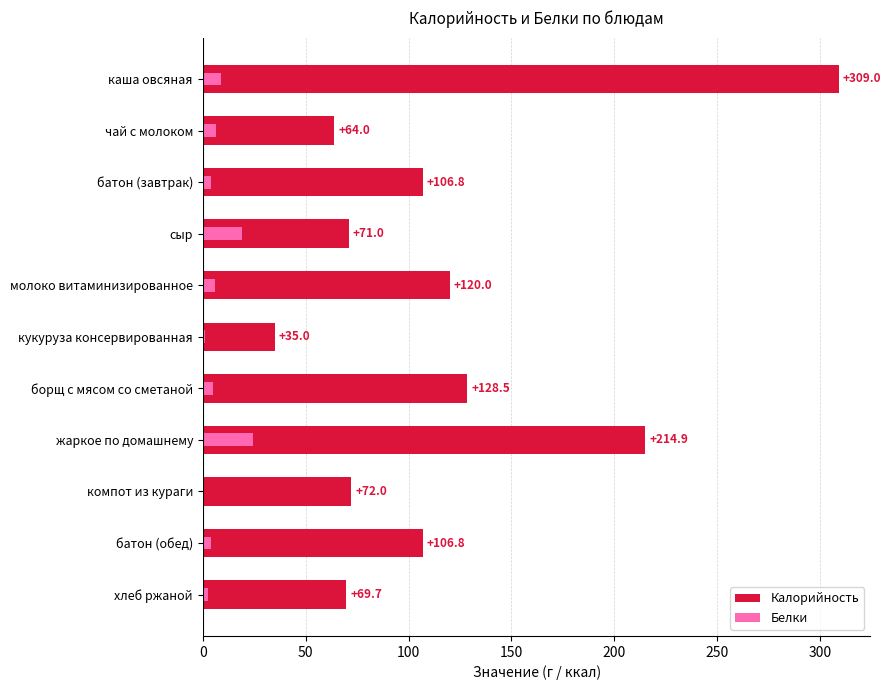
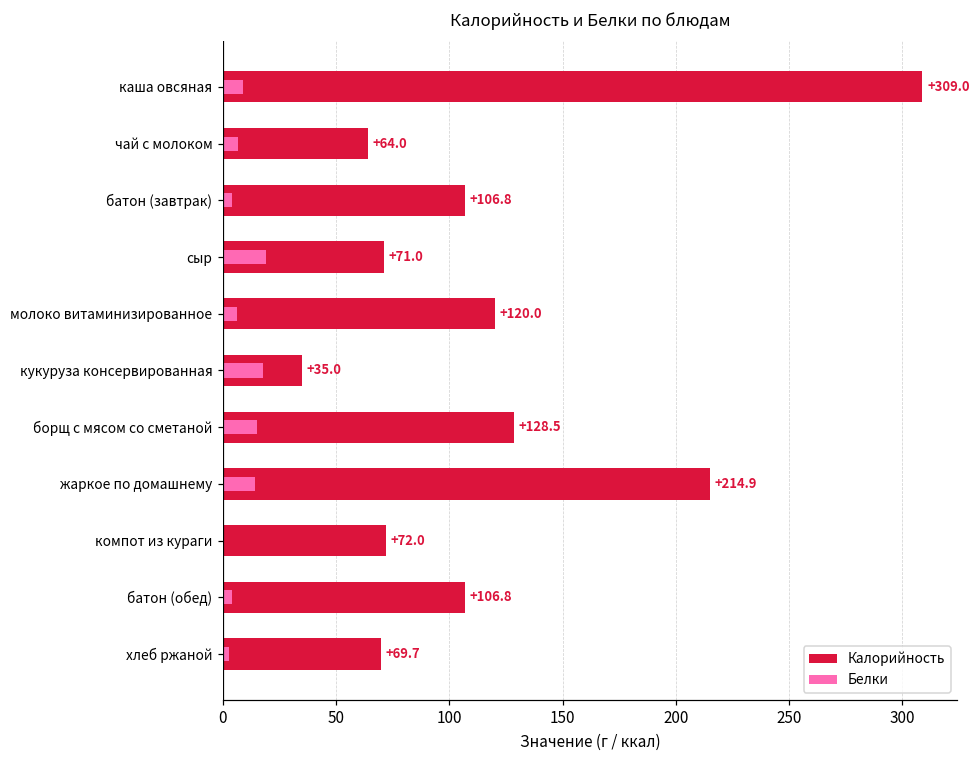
  {
    "Калорийность": {
      "каша овсяная": "+309.0",
      "чай с молоком": "+64.0",
      "батон (завтрак)": "+106.8",
      "сыр": "+71.0",
      "молоко витаминизированное": "+120.0",
      "кукуруза консервированная": "+35.0",
      "борщ с мясом со сметаной": "+128.5",
      "жаркое по домашнему": "+214.9",
      "компот из кураги": "+72.0",
      "батон (обед)": "+106.8",
      "хлеб ржаной": "+69.7"
    },
    "Белки": {
-     "кукуруза консервированная": "1",
-     "борщ с мясом со сметаной": "5",
-     "жаркое по домашнему": "25",
+     "кукуруза консервированная": "18",
+     "борщ с мясом со сметаной": "15",
+     "жаркое по домашнему": "14",
      "компот из кураги": "0"
    }
  }
